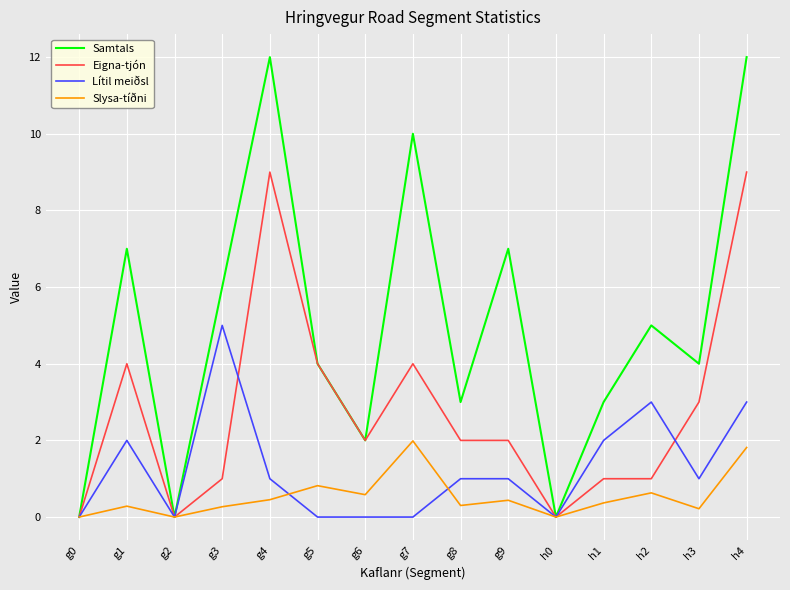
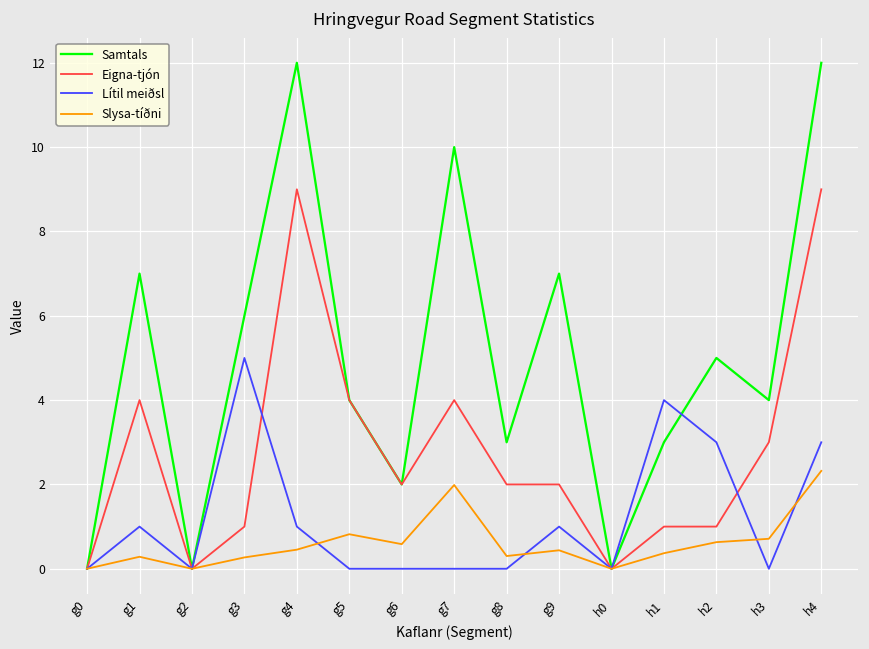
  {
    "Samtals": {
      "g1": 7.0,
      "g3": 6.0,
      "g4": 12.0,
      "g7": 10.0,
      "g8": 3.0,
      "g9": 7.0,
      "h1": 3.0,
      "h2": 5.0,
      "h3": 4.0,
      "h4": 12.0
    },
    "Eigna-tjón": {
      "g1": 4.0,
      "g3": 1.0,
      "g4": 9.0,
      "g7": 4.0,
      "g8": 2.0,
      "g9": 2.0,
      "h1": 1.0,
      "h2": 1.0,
      "h3": 3.0,
      "h4": 9.0
    },
    "Lítil meiðsl": {
-     "g1": 2,
+     "g1": 1,
      "g3": 5,
      "g4": 1,
      "g5": 0,
      "g6": 0,
      "g7": 0,
-     "g8": 1,
+     "g8": 0,
      "g9": 1,
-     "h1": 2,
+     "h1": 4,
      "h2": 3,
-     "h3": 1,
+     "h3": 0,
      "h4": 3
    },
    "Slysa-tíðni": {
      "g1": 0.3,
      "g3": 0.3,
      "g4": 0.5,
      "g5": 0.8,
      "g6": 0.6,
      "g7": 2.0,
      "g8": 0.3,
      "g9": 0.4,
      "h1": 0.4,
      "h2": 0.6,
-     "h3": 0.2,
-     "h4": 1.8
+     "h3": 0.7,
+     "h4": 2.3
    }
  }
